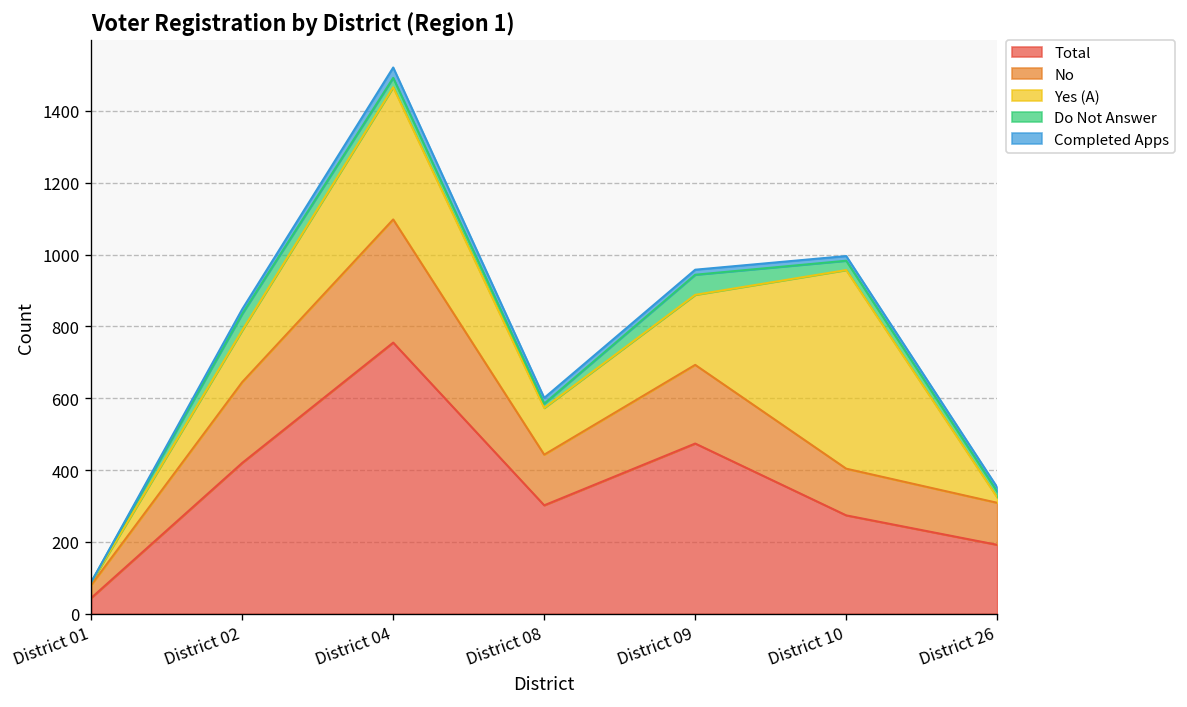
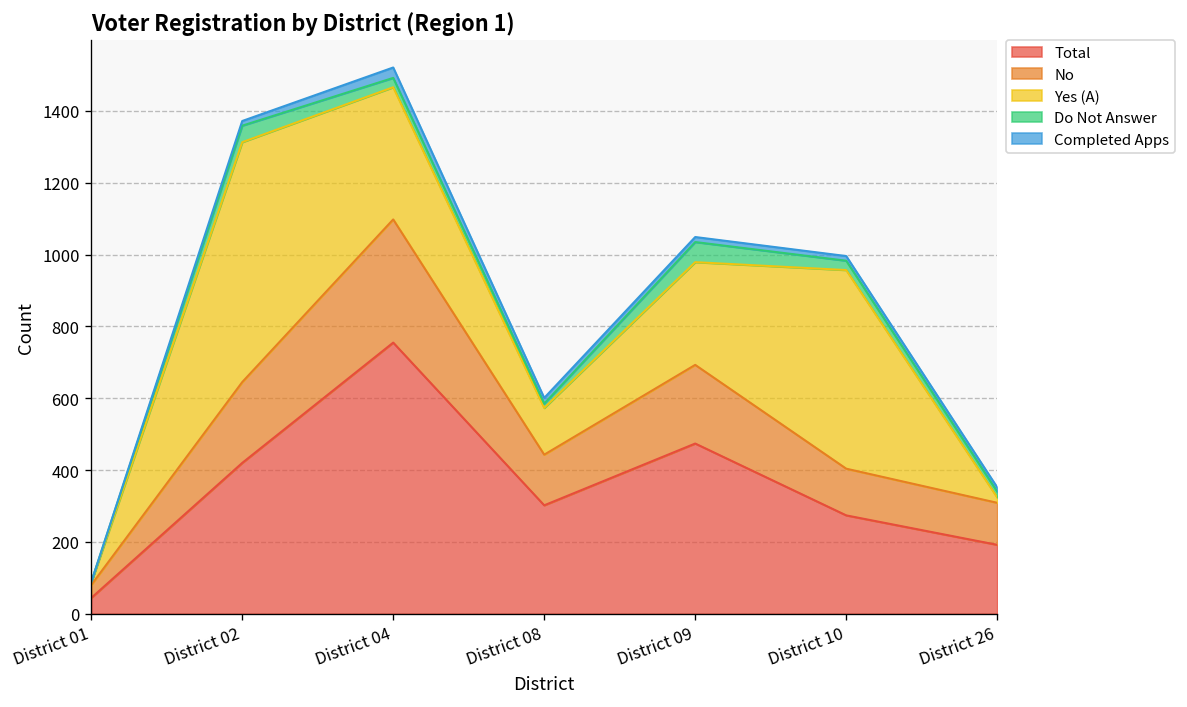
  {
    "Yes (A)": {
-     "District 02": 140,
+     "District 02": 670,
      "District 04": 370,
      "District 08": 130,
-     "District 09": 200,
+     "District 09": 290,
      "District 10": 550,
      "District 26": 20
    },
    "Do Not Answer": {
      "District 02": 50,
      "District 04": 30,
      "District 08": 10,
      "District 09": 60,
      "District 10": 30,
      "District 26": 20
    },
    "Completed Apps": {
      "District 02": 10,
      "District 04": 30,
      "District 08": 20,
      "District 09": 10,
      "District 10": 10,
      "District 26": 10
    }
  }
